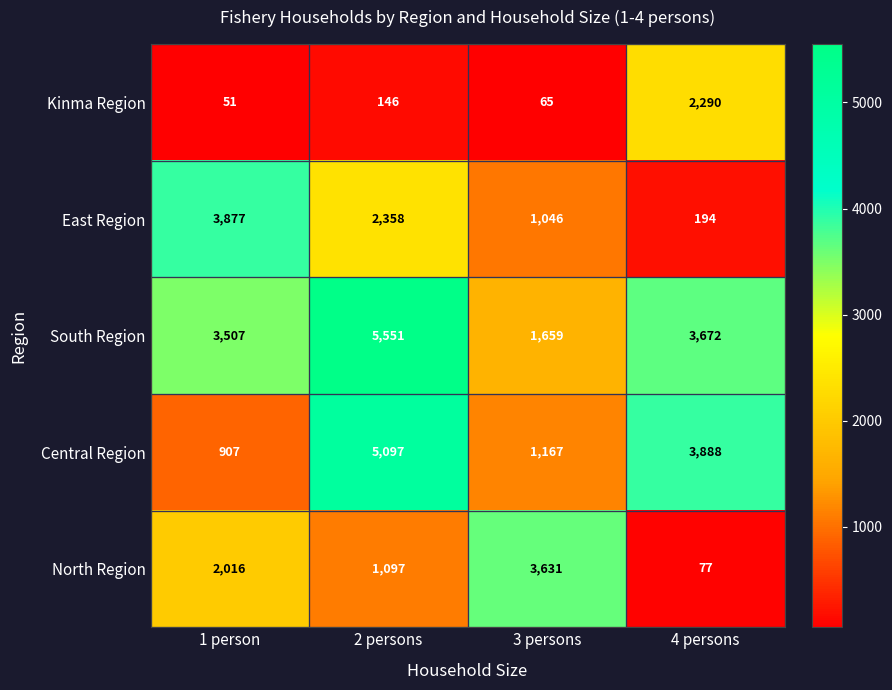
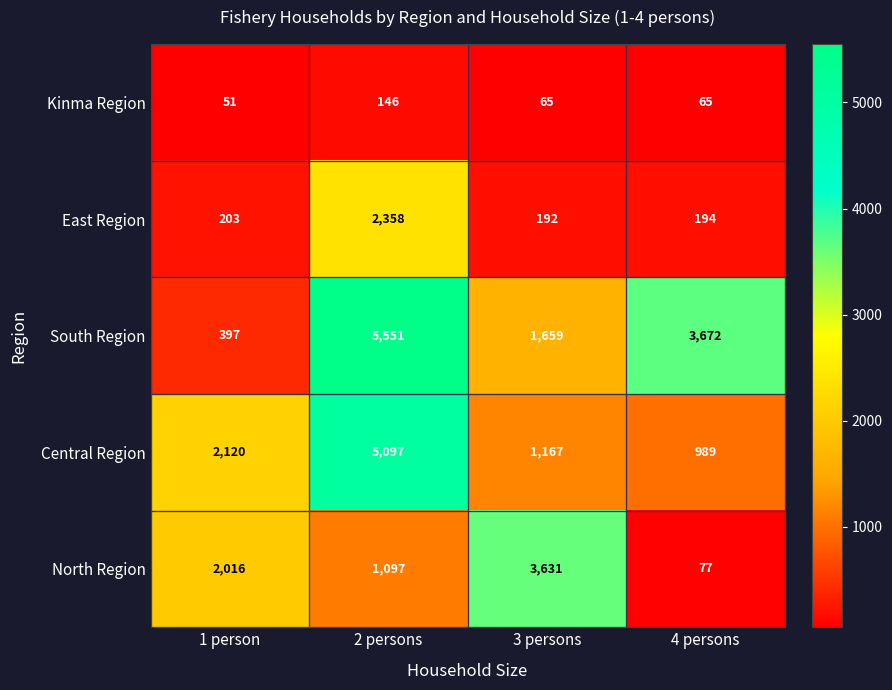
  {
    "Kinma Region": {
      "1 person": "51",
      "2 persons": "146",
      "3 persons": "65",
-     "4 persons": "2,290"
+     "4 persons": "65"
    },
    "East Region": {
-     "1 person": "3,877",
+     "1 person": "203",
      "2 persons": "2,358",
-     "3 persons": "1,046",
+     "3 persons": "192",
      "4 persons": "194"
    },
    "South Region": {
-     "1 person": "3,507",
+     "1 person": "397",
      "2 persons": "5,551",
      "3 persons": "1,659",
      "4 persons": "3,672"
    },
    "Central Region": {
-     "1 person": "907",
+     "1 person": "2,120",
      "2 persons": "5,097",
      "3 persons": "1,167",
-     "4 persons": "3,888"
+     "4 persons": "989"
    },
    "North Region": {
      "1 person": "2,016",
      "2 persons": "1,097",
      "3 persons": "3,631",
      "4 persons": "77"
    }
  }
